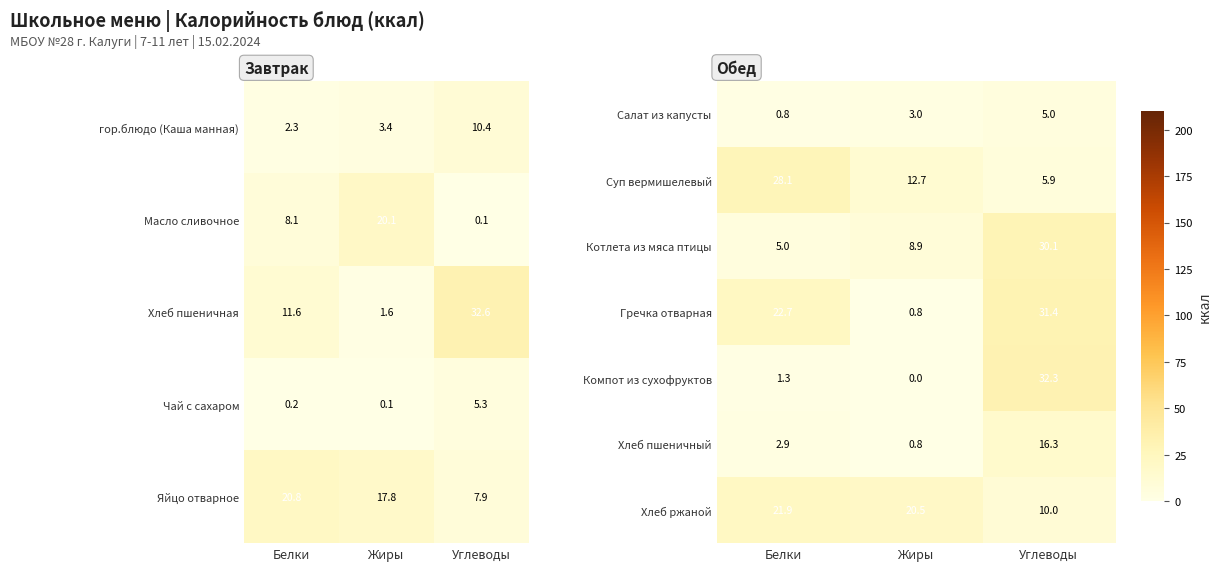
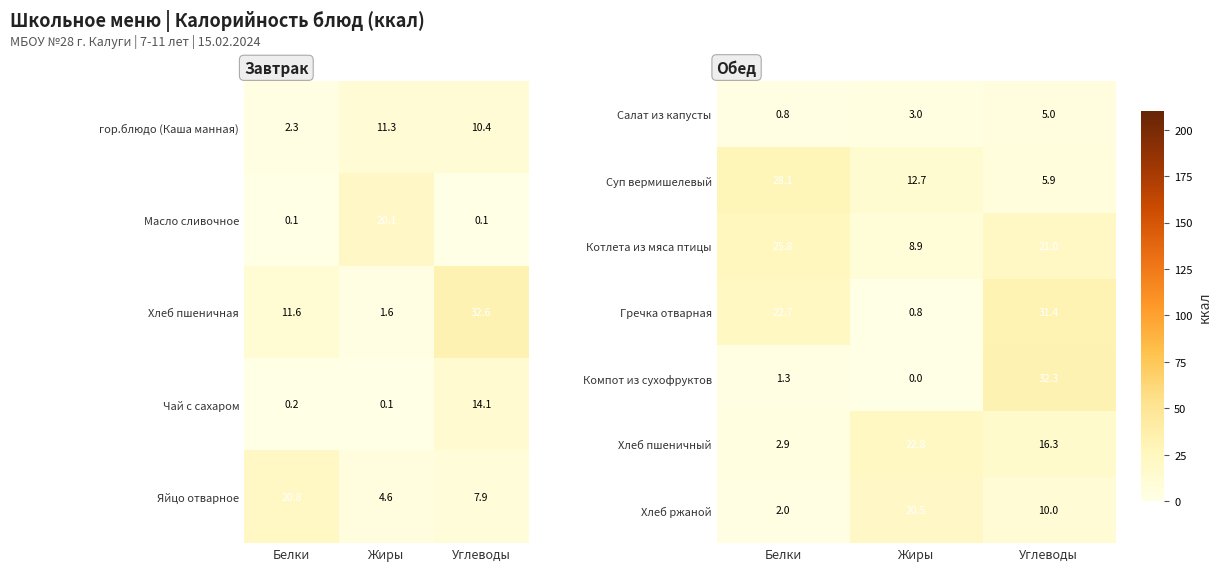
  {
    "Завтрак": {
      "гор.блюдо (Каша манная)": {
        "Белки": 2.3,
-       "Жиры": 3.4,
+       "Жиры": 11.3,
        "Углеводы": 10.4
      },
      "Масло сливочное": {
-       "Белки": 8.1,
+       "Белки": 0.1,
        "Жиры": 20.1,
        "Углеводы": 0.1
      },
      "Хлеб пшеничная": {
        "Белки": 11.6,
        "Жиры": 1.6,
        "Углеводы": 32.6
      },
      "Чай с сахаром": {
        "Белки": 0.2,
        "Жиры": 0.1,
-       "Углеводы": 5.3
+       "Углеводы": 14.1
      },
      "Яйцо отварное": {
        "Белки": 20.8,
-       "Жиры": 17.8,
+       "Жиры": 4.6,
        "Углеводы": 7.9
      }
    },
    "Обед": {
      "Салат из капусты": {
        "Белки": 0.8,
        "Жиры": 3.0,
        "Углеводы": 5.0
      },
      "Суп вермишелевый": {
        "Белки": 28.1,
        "Жиры": 12.7,
        "Углеводы": 5.9
      },
      "Котлета из мяса птицы": {
-       "Белки": 5.0,
+       "Белки": 25.8,
        "Жиры": 8.9,
-       "Углеводы": 30.1
+       "Углеводы": 21.0
      },
      "Гречка отварная": {
        "Белки": 22.7,
        "Жиры": 0.8,
        "Углеводы": 31.4
      },
      "Компот из сухофруктов": {
        "Белки": 1.3,
        "Жиры": 0.0,
        "Углеводы": 32.3
      },
      "Хлеб пшеничный": {
        "Белки": 2.9,
-       "Жиры": 0.8,
+       "Жиры": 22.8,
        "Углеводы": 16.3
      },
      "Хлеб ржаной": {
-       "Белки": 21.9,
+       "Белки": 2.0,
        "Жиры": 20.5,
        "Углеводы": 10.0
      }
    }
  }
